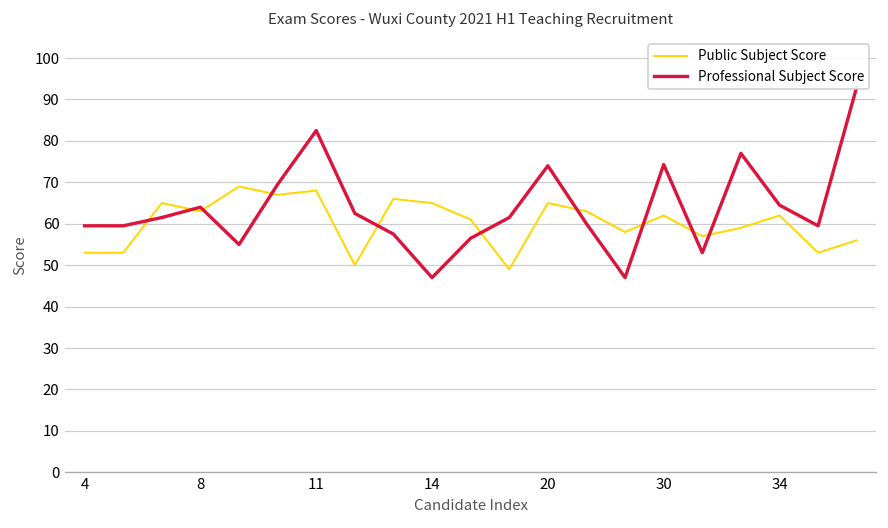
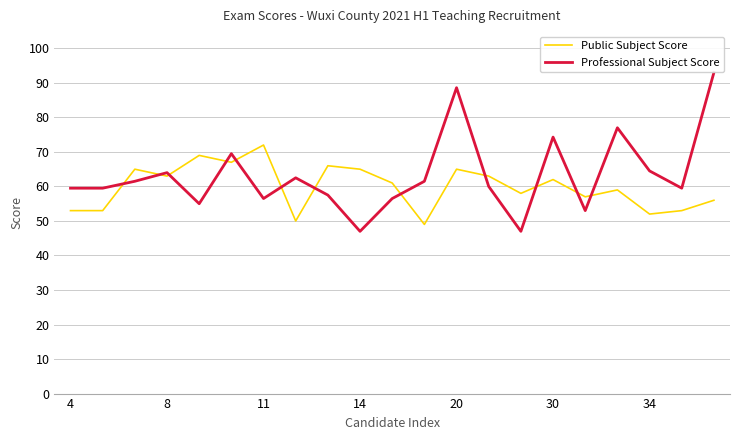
  {
    "Public Subject Score": {
      "4": 53,
      "8": 63,
-     "11": 68,
+     "11": 72,
      "14": 65,
      "20": 65,
      "30": 62,
-     "34": 62
+     "34": 52
    },
    "Professional Subject Score": {
      "4": 60,
      "8": 64,
-     "11": 83,
+     "11": 57,
      "14": 47,
-     "20": 74,
+     "20": 89,
      "30": 74,
      "34": 65
    }
  }
